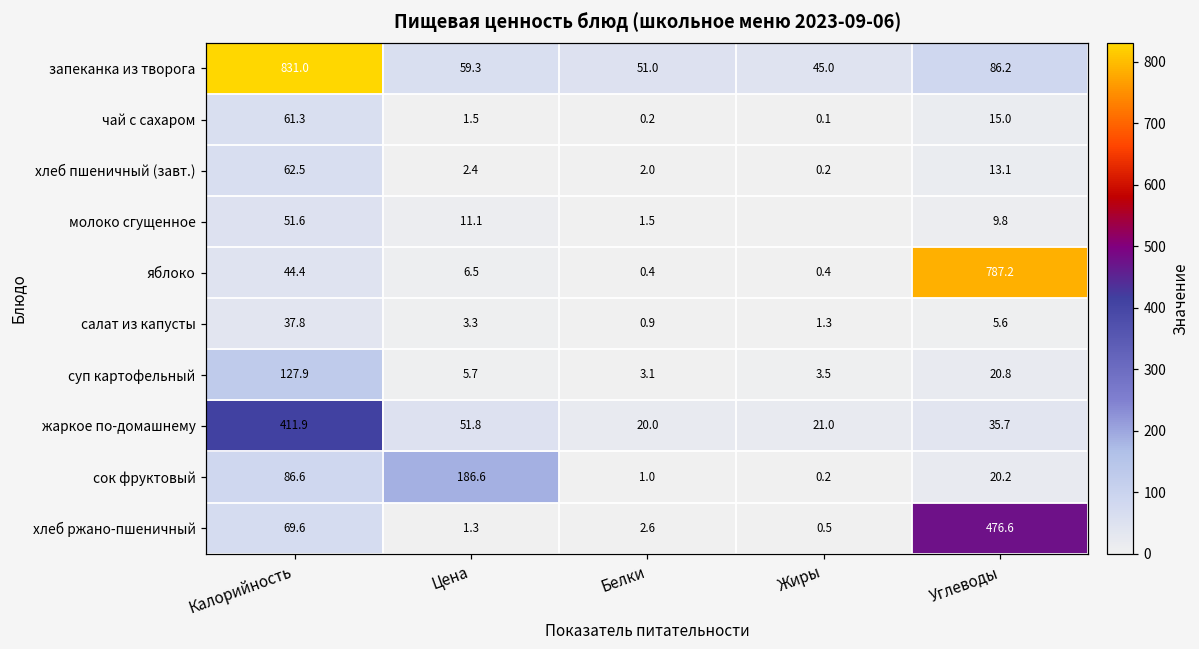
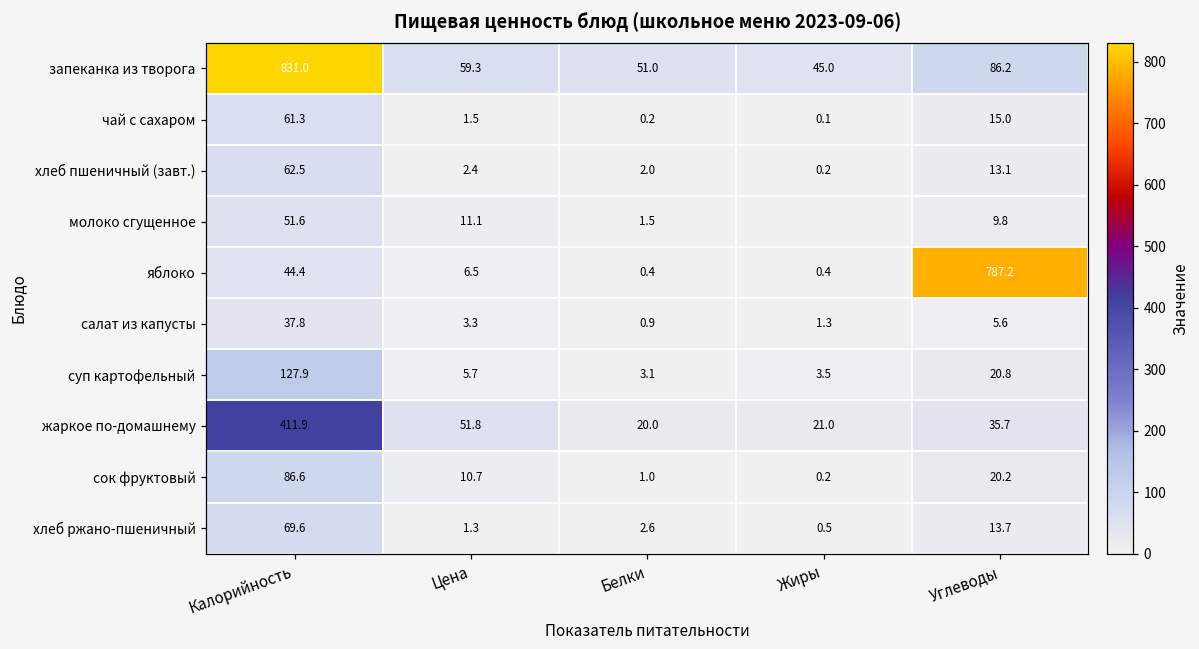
  {
    "запеканка из творога": {
      "Калорийность": 831.0,
      "Цена": 59.3,
      "Белки": 51.0,
      "Жиры": 45.0,
      "Углеводы": 86.2
    },
    "чай с сахаром": {
      "Калорийность": 61.3,
      "Цена": 1.5,
      "Белки": 0.2,
      "Жиры": 0.1,
      "Углеводы": 15.0
    },
    "хлеб пшеничный (завт.)": {
      "Калорийность": 62.5,
      "Цена": 2.4,
      "Белки": 2.0,
      "Жиры": 0.2,
      "Углеводы": 13.1
    },
    "молоко сгущенное": {
      "Калорийность": 51.6,
      "Цена": 11.1,
      "Белки": 1.5,
      "Углеводы": 9.8
    },
    "яблоко": {
      "Калорийность": 44.4,
      "Цена": 6.5,
      "Белки": 0.4,
      "Жиры": 0.4,
      "Углеводы": 787.2
    },
    "салат из капусты": {
      "Калорийность": 37.8,
      "Цена": 3.3,
      "Белки": 0.9,
      "Жиры": 1.3,
      "Углеводы": 5.6
    },
    "суп картофельный": {
      "Калорийность": 127.9,
      "Цена": 5.7,
      "Белки": 3.1,
      "Жиры": 3.5,
      "Углеводы": 20.8
    },
    "жаркое по-домашнему": {
      "Калорийность": 411.9,
      "Цена": 51.8,
      "Белки": 20.0,
      "Жиры": 21.0,
      "Углеводы": 35.7
    },
    "сок фруктовый": {
      "Калорийность": 86.6,
-     "Цена": 186.6,
+     "Цена": 10.7,
      "Белки": 1.0,
      "Жиры": 0.2,
      "Углеводы": 20.2
    },
    "хлеб ржано-пшеничный": {
      "Калорийность": 69.6,
      "Цена": 1.3,
      "Белки": 2.6,
      "Жиры": 0.5,
-     "Углеводы": 476.6
+     "Углеводы": 13.7
    }
  }
